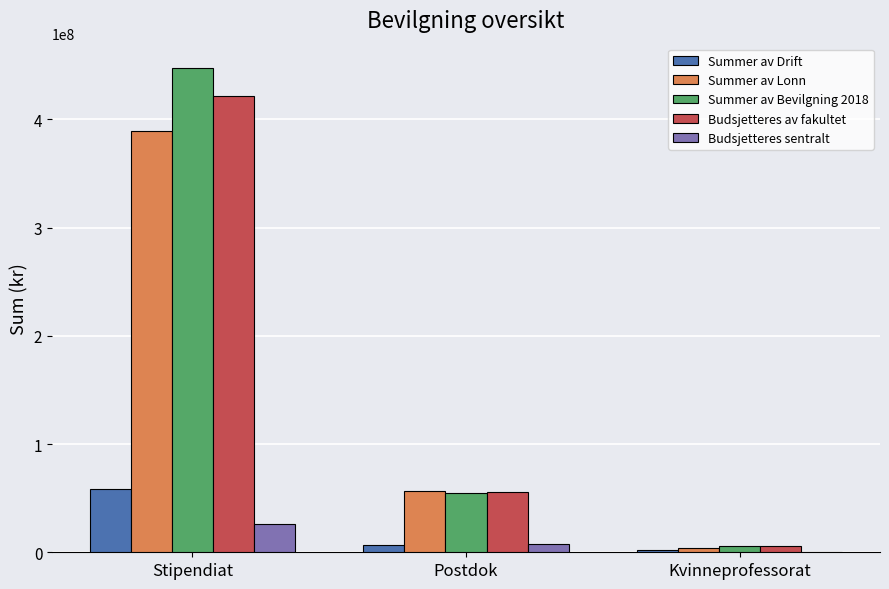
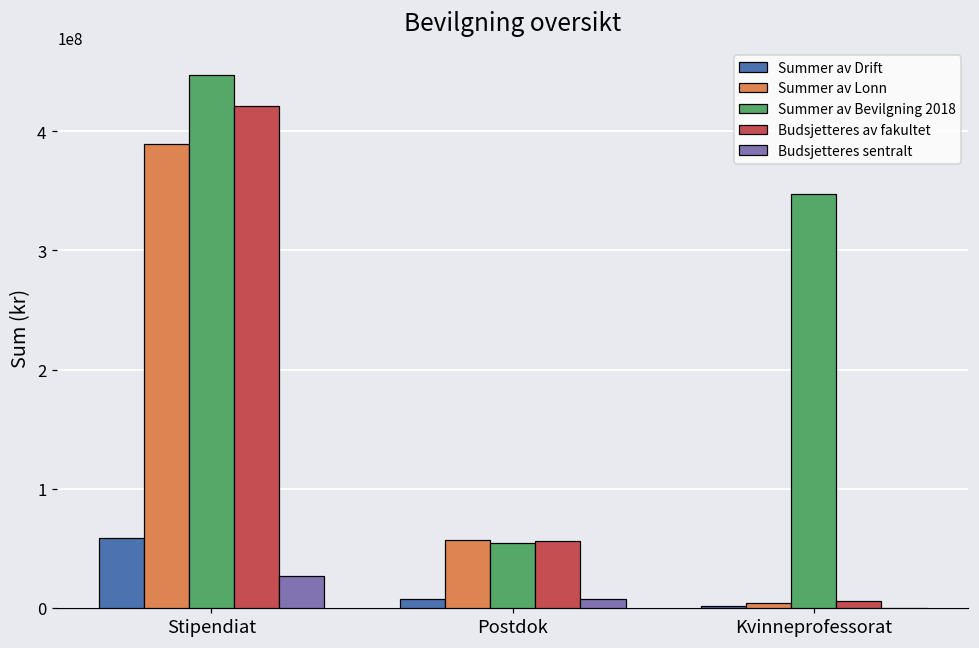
  {
    "Summer av Bevilgning 2018": {
      "Stipendiat": 448000000,
      "Postdok": 55000000,
-     "Kvinneprofessorat": 6000000
+     "Kvinneprofessorat": 347000000
    }
  }
